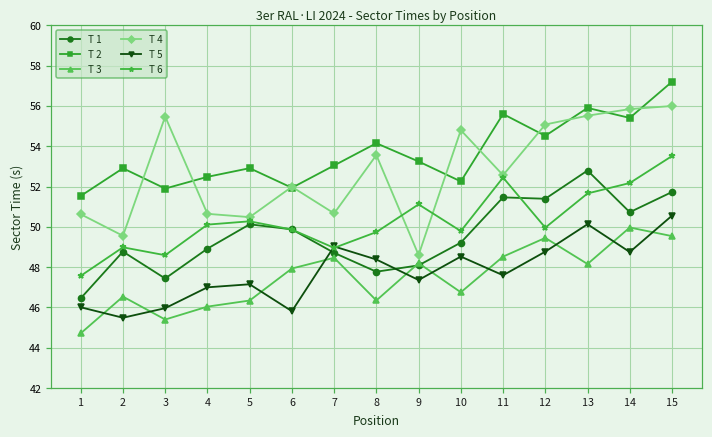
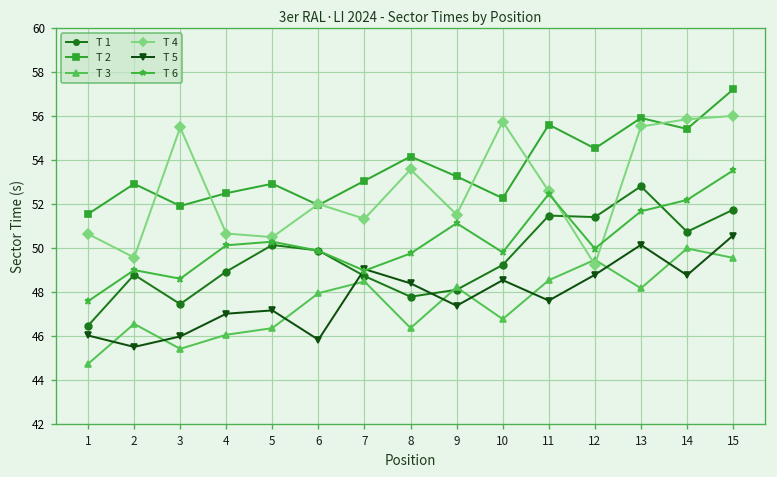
  {
    "T 4": {
      "1": 50.6,
      "2": 49.6,
      "3": 55.5,
      "4": 50.6,
      "5": 50.5,
-     "7": 50.7,
+     "7": 51.3,
      "8": 53.6,
-     "9": 48.6,
-     "10": 54.8,
-     "12": 55.1,
+     "9": 51.5,
+     "10": 55.7,
+     "12": 49.2,
      "13": 55.5,
      "14": 55.8,
      "15": 56.0
    }
  }
